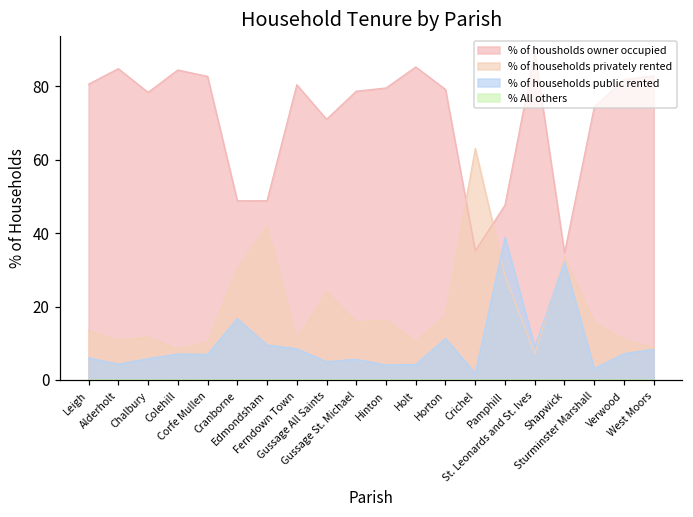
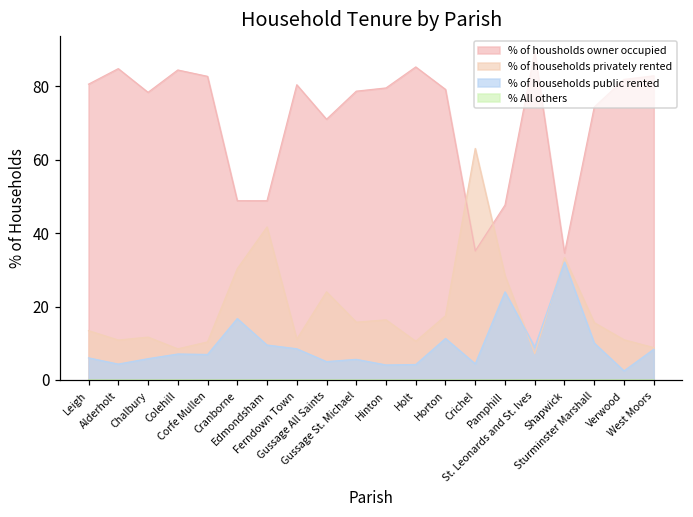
  {
    "% of households public rented": {
      "Leigh": 6,
      "Alderholt": 4,
      "Chalbury": 6,
      "Colehill": 7,
      "Corfe Mullen": 7,
      "Cranborne": 17,
      "Edmondsham": 10,
      "Ferndown Town": 9,
      "Gussage All Saints": 5,
      "Gussage St. Michael": 6,
      "Hinton": 4,
      "Holt": 4,
      "Horton": 11,
-     "Crichel": 2,
-     "Pamphill": 39,
+     "Crichel": 4,
+     "Pamphill": 24,
      "St. Leonards and St. Ives": 9,
      "Shapwick": 32,
-     "Sturminster Marshall": 3,
-     "Verwood": 7
+     "Sturminster Marshall": 10,
+     "Verwood": 2
    }
  }
